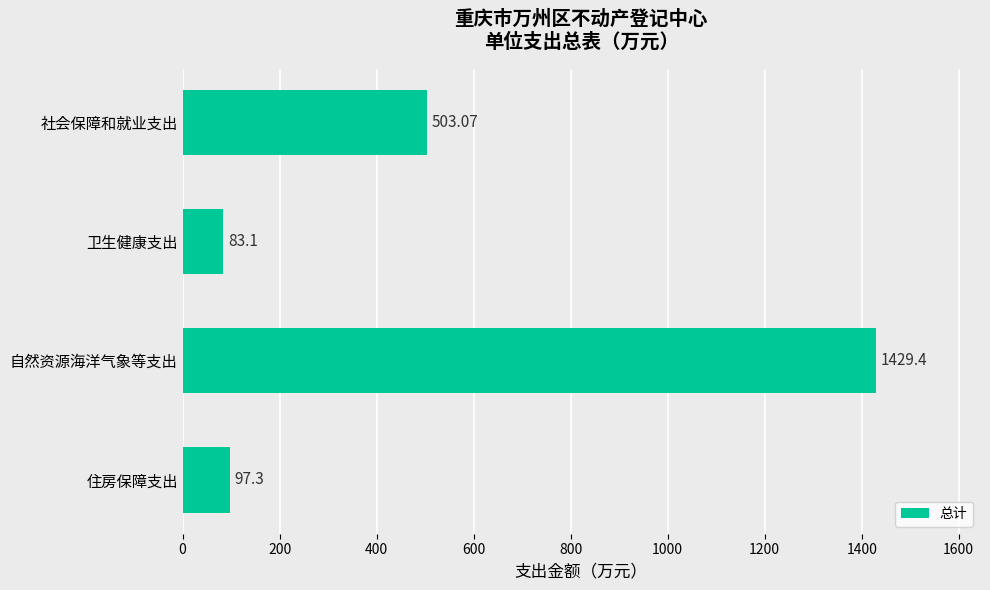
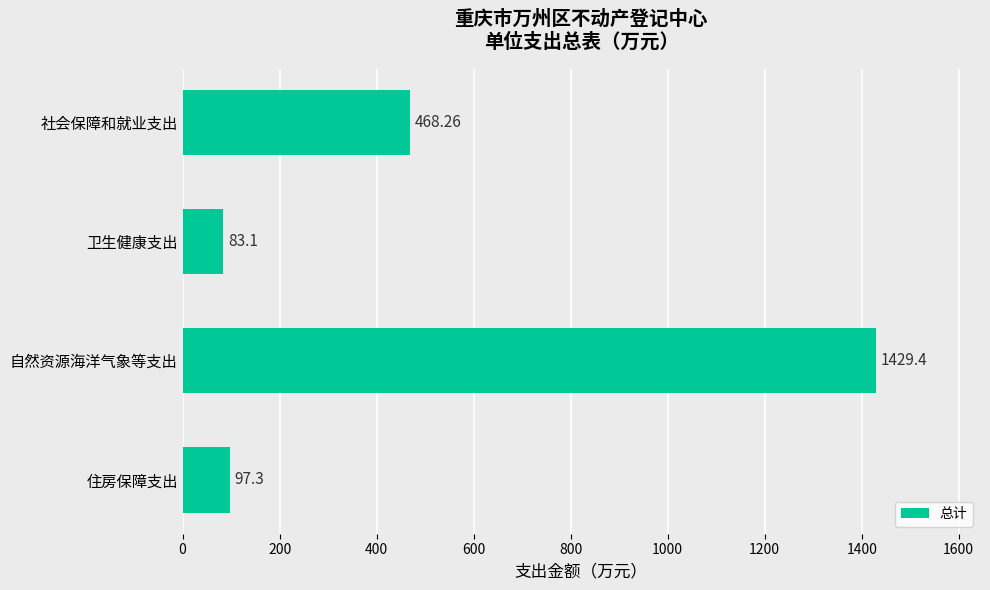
  {
-   "社会保障和就业支出": 503.07,
+   "社会保障和就业支出": 468.26,
    "卫生健康支出": 83.1,
    "自然资源海洋气象等支出": 1429.4,
    "住房保障支出": 97.3
  }
